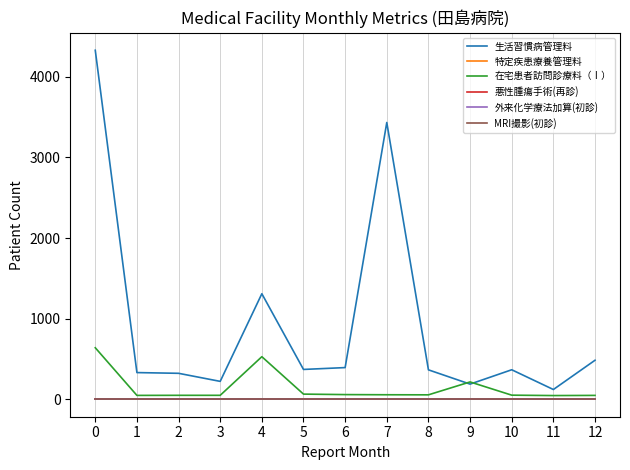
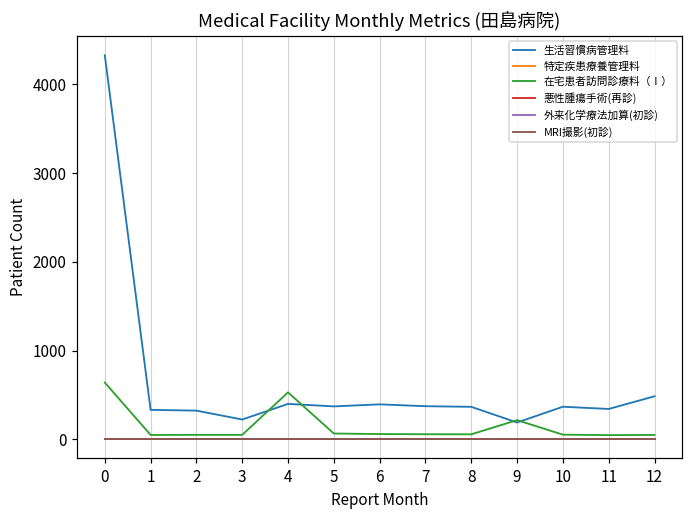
  {
    "生活習慣病管理料": {
      "0": 4300,
      "1": 300,
      "2": 300,
      "3": 200,
-     "4": 1300,
+     "4": 400,
      "5": 400,
      "6": 400,
-     "7": 3400,
+     "7": 400,
      "8": 400,
      "10": 400,
-     "11": 100,
+     "11": 300,
      "12": 500
    },
    "MRI撮影(初診)": {
      "0": 0,
      "1": 0,
      "2": 0,
      "3": 0,
      "4": 0,
      "5": 0,
      "6": 0,
      "7": 0,
      "8": 0,
      "9": 0,
      "10": 0,
      "11": 0,
      "12": 0
    },
    "在宅患者訪問診療料（Ⅰ）": {
      "0": 600,
      "1": 0,
      "2": 0,
      "3": 0,
      "4": 500,
      "5": 100,
      "6": 100,
      "7": 100,
      "8": 100,
      "10": 100,
      "11": 0,
      "12": 0
    }
  }
